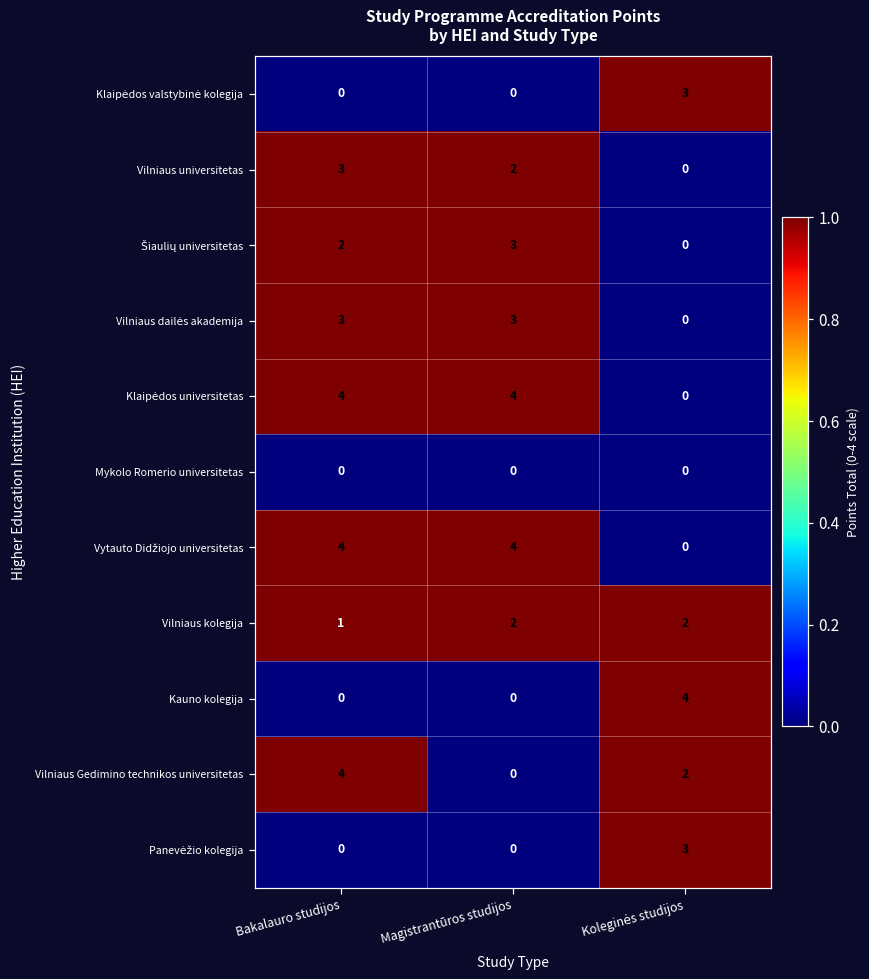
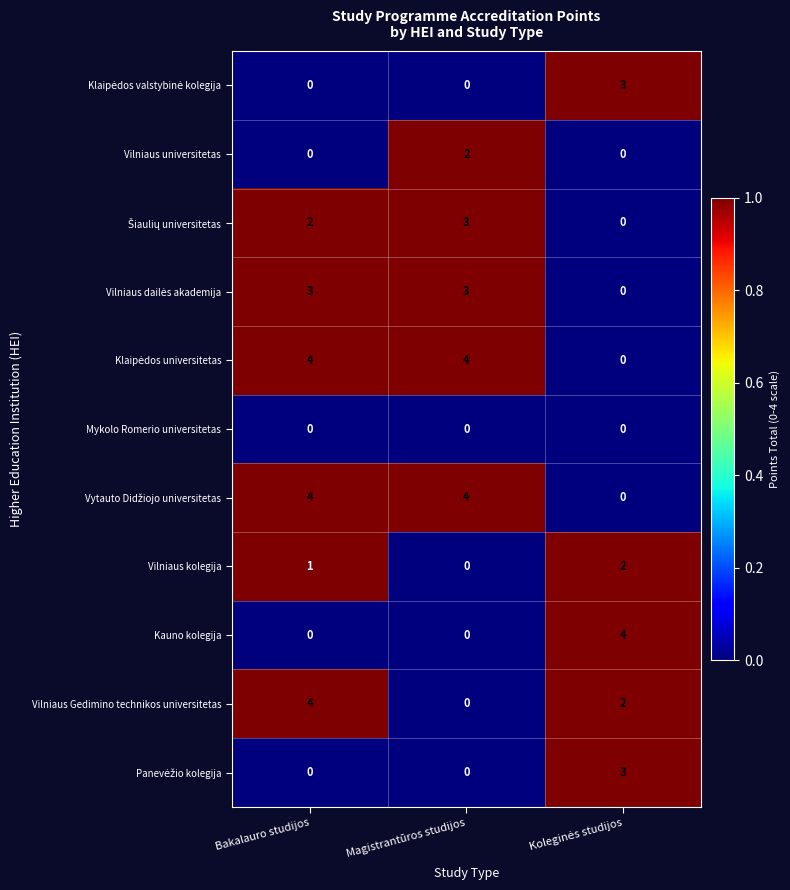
  {
    "Klaipėdos valstybinė kolegija": {
      "Bakalauro studijos": 0,
      "Magistrantūros studijos": 0,
      "Koleginės studijos": 3
    },
    "Vilniaus universitetas": {
-     "Bakalauro studijos": 3,
+     "Bakalauro studijos": 0,
      "Magistrantūros studijos": 2,
      "Koleginės studijos": 0
    },
    "Šiaulių universitetas": {
      "Bakalauro studijos": 2,
      "Magistrantūros studijos": 3,
      "Koleginės studijos": 0
    },
    "Vilniaus dailės akademija": {
      "Bakalauro studijos": 3,
      "Magistrantūros studijos": 3,
      "Koleginės studijos": 0
    },
    "Klaipėdos universitetas": {
      "Bakalauro studijos": 4,
      "Magistrantūros studijos": 4,
      "Koleginės studijos": 0
    },
    "Mykolo Romerio universitetas": {
      "Bakalauro studijos": 0,
      "Magistrantūros studijos": 0,
      "Koleginės studijos": 0
    },
    "Vytauto Didžiojo universitetas": {
      "Bakalauro studijos": 4,
      "Magistrantūros studijos": 4,
      "Koleginės studijos": 0
    },
    "Vilniaus kolegija": {
      "Bakalauro studijos": 1,
-     "Magistrantūros studijos": 2,
+     "Magistrantūros studijos": 0,
      "Koleginės studijos": 2
    },
    "Kauno kolegija": {
      "Bakalauro studijos": 0,
      "Magistrantūros studijos": 0,
      "Koleginės studijos": 4
    },
    "Vilniaus Gedimino technikos universitetas": {
      "Bakalauro studijos": 4,
      "Magistrantūros studijos": 0,
      "Koleginės studijos": 2
    },
    "Panevėžio kolegija": {
      "Bakalauro studijos": 0,
      "Magistrantūros studijos": 0,
      "Koleginės studijos": 3
    }
  }
